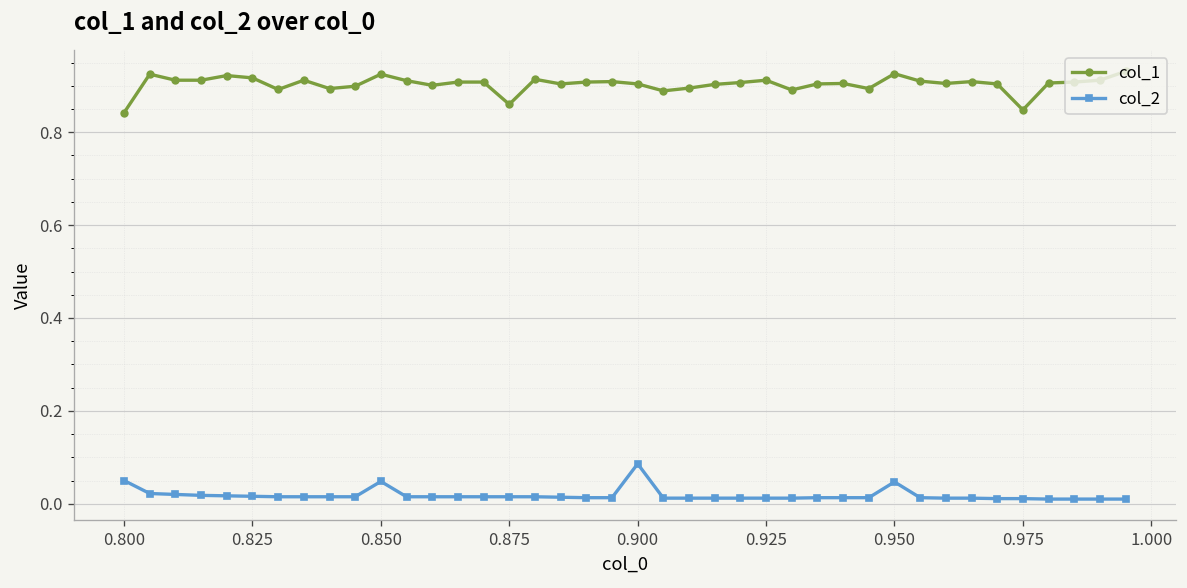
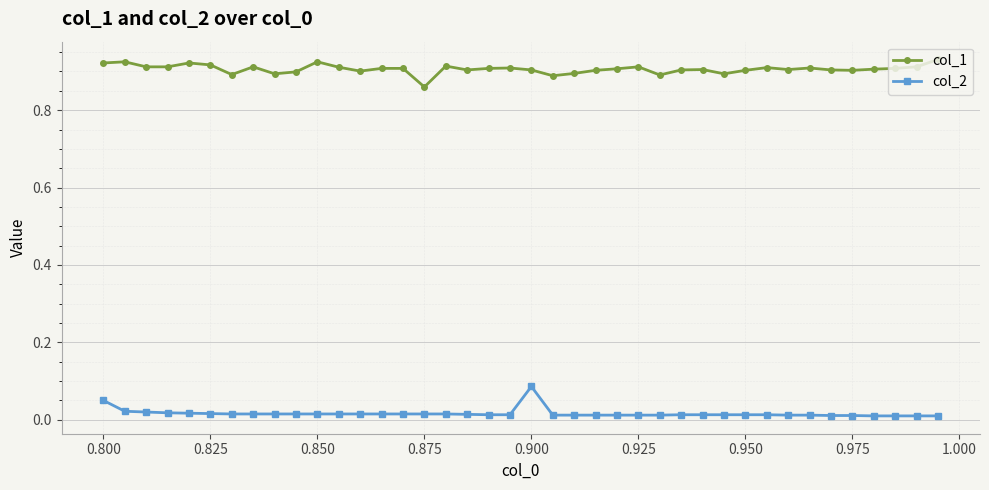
  {
    "col_1": {
-     "0.800": 0.84,
+     "0.800": 0.92,
      "0.825": 0.92,
      "0.850": 0.93,
      "0.875": 0.86,
      "0.900": 0.90,
      "0.925": 0.91,
-     "0.950": 0.93,
-     "0.975": 0.85
+     "0.950": 0.90,
+     "0.975": 0.90
    },
    "col_2": {
      "0.800": 0.05,
      "0.825": 0.02,
-     "0.850": 0.05,
+     "0.850": 0.02,
      "0.875": 0.02,
      "0.900": 0.09,
      "0.925": 0.01,
-     "0.950": 0.05,
+     "0.950": 0.01,
      "0.975": 0.01
    }
  }
